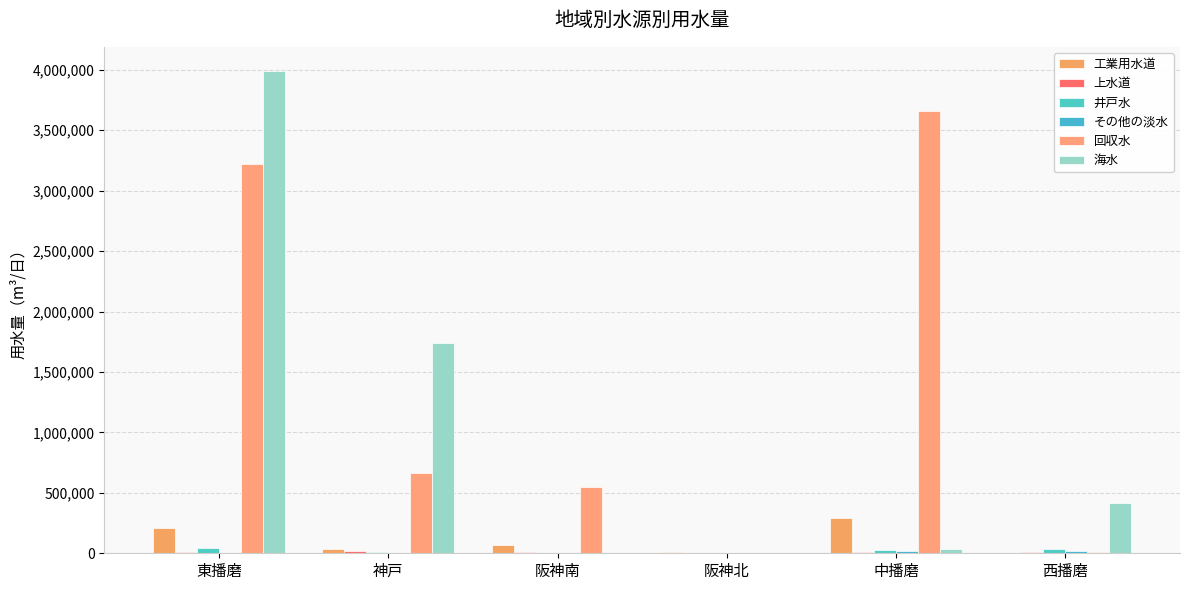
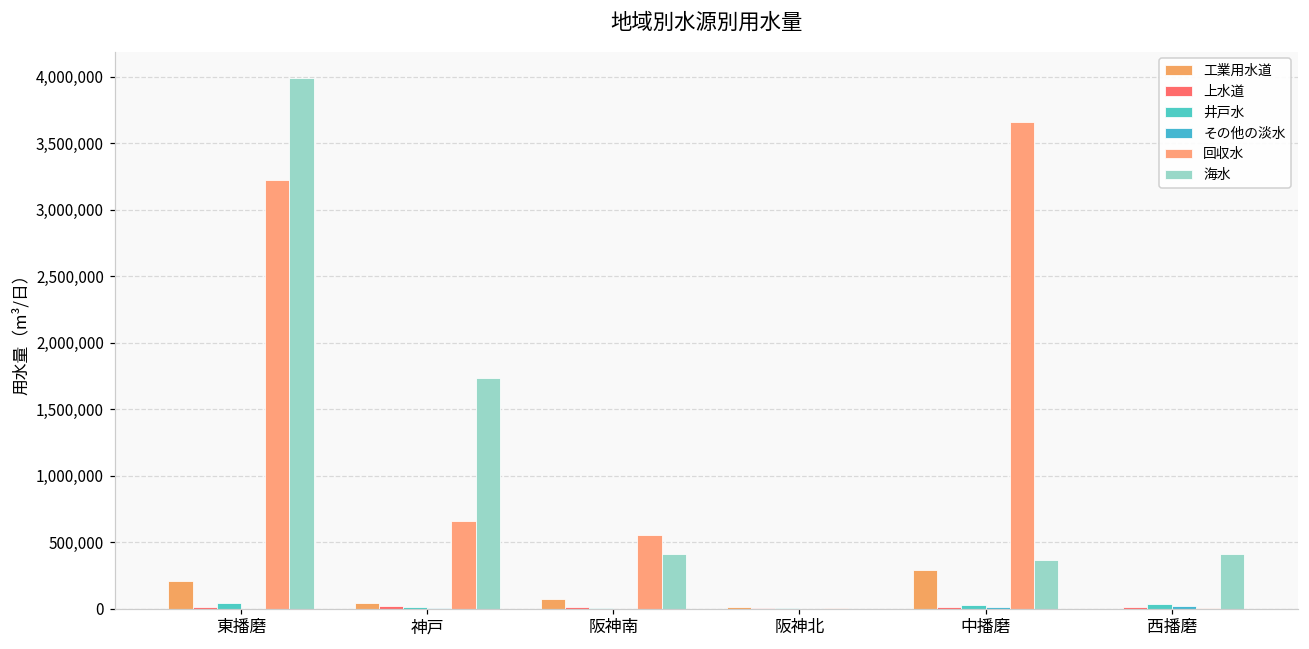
  {
    "海水": {
      "東播磨": "3,990,000",
      "神戸": "1,740,000",
-     "阪神南": "0",
+     "阪神南": "410,000",
      "阪神北": "0",
-     "中播磨": "30,000",
+     "中播磨": "360,000",
      "西播磨": "410,000"
    }
  }
